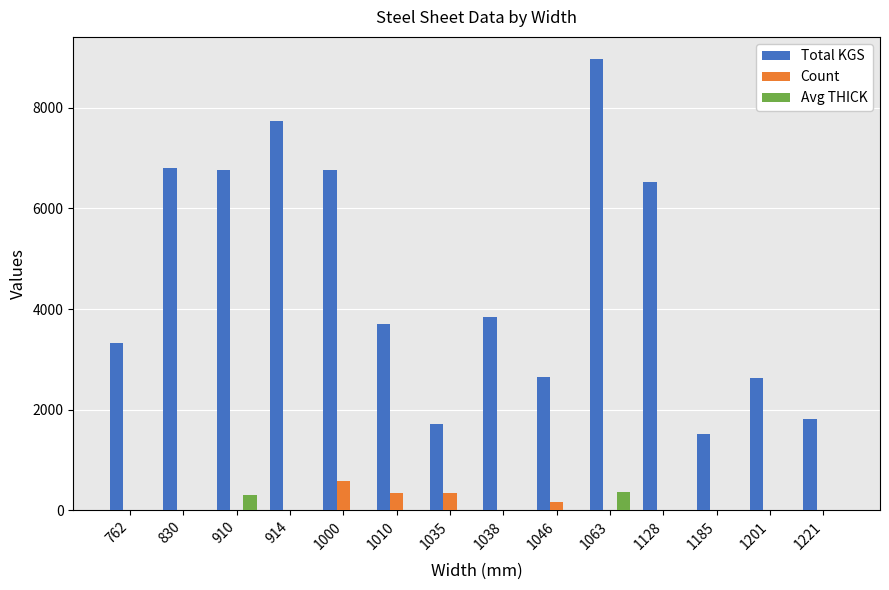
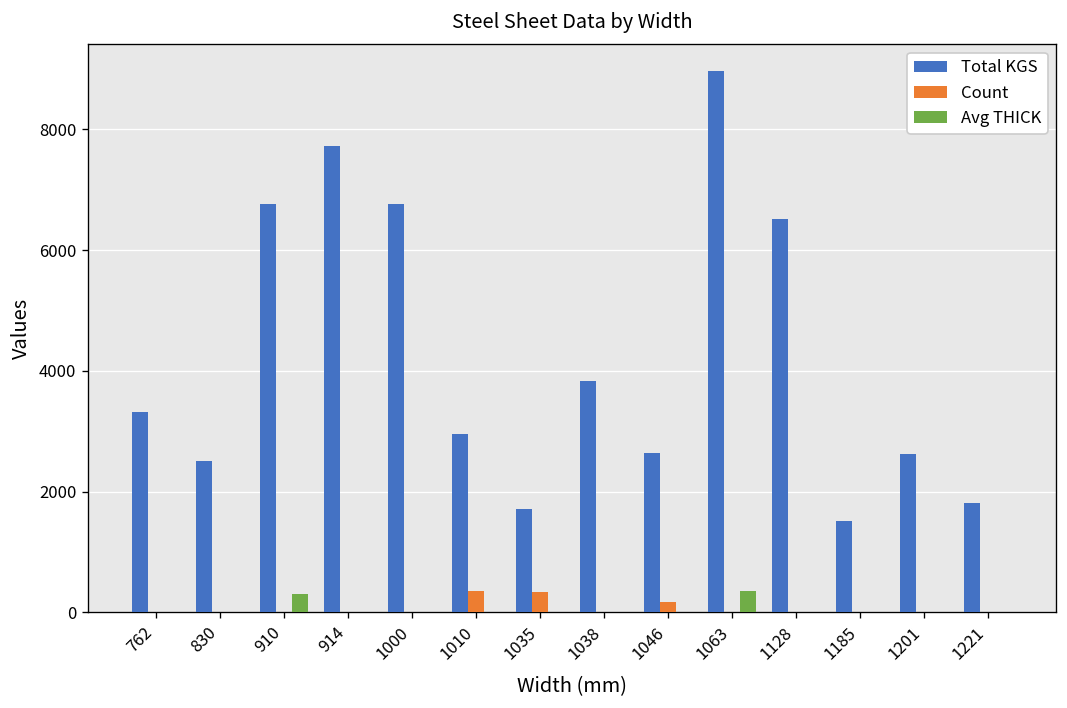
  {
    "Total KGS": {
      "762": 3300,
-     "830": 6800,
+     "830": 2500,
      "910": 6800,
      "914": 7700,
      "1000": 6800,
-     "1010": 3700,
+     "1010": 3000,
      "1035": 1700,
      "1038": 3800,
      "1046": 2600,
      "1063": 9000,
      "1128": 6500,
      "1185": 1500,
      "1201": 2600,
      "1221": 1800
    },
    "Count": {
-     "1000": 600,
+     "1000": 0,
      "1010": 300,
      "1035": 300,
      "1046": 200
    },
    "Avg THICK": {
      "910": 300,
      "1063": 400
    }
  }
